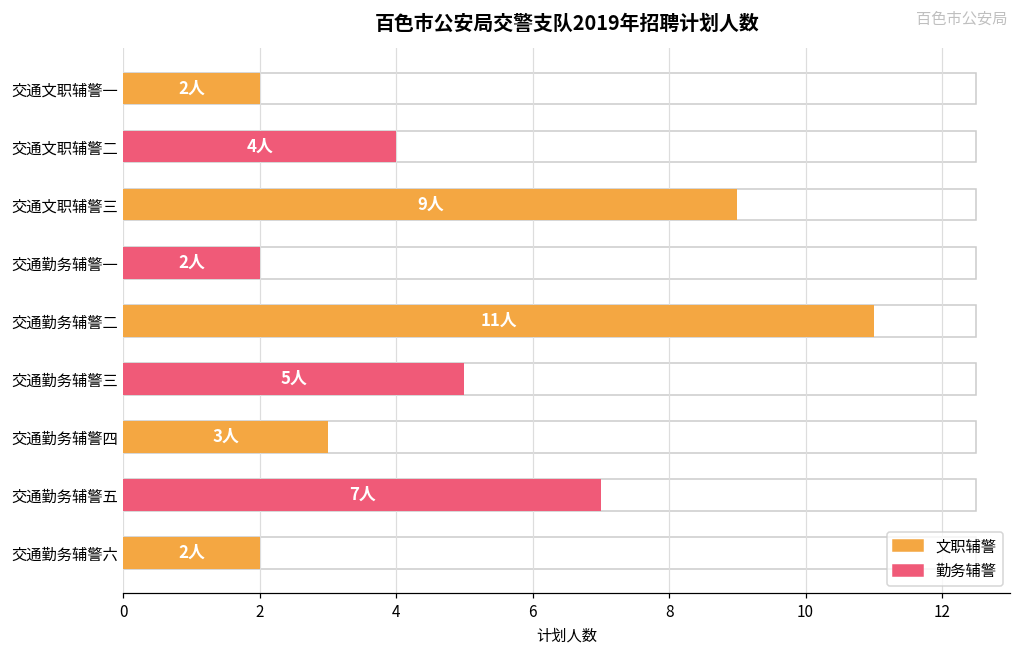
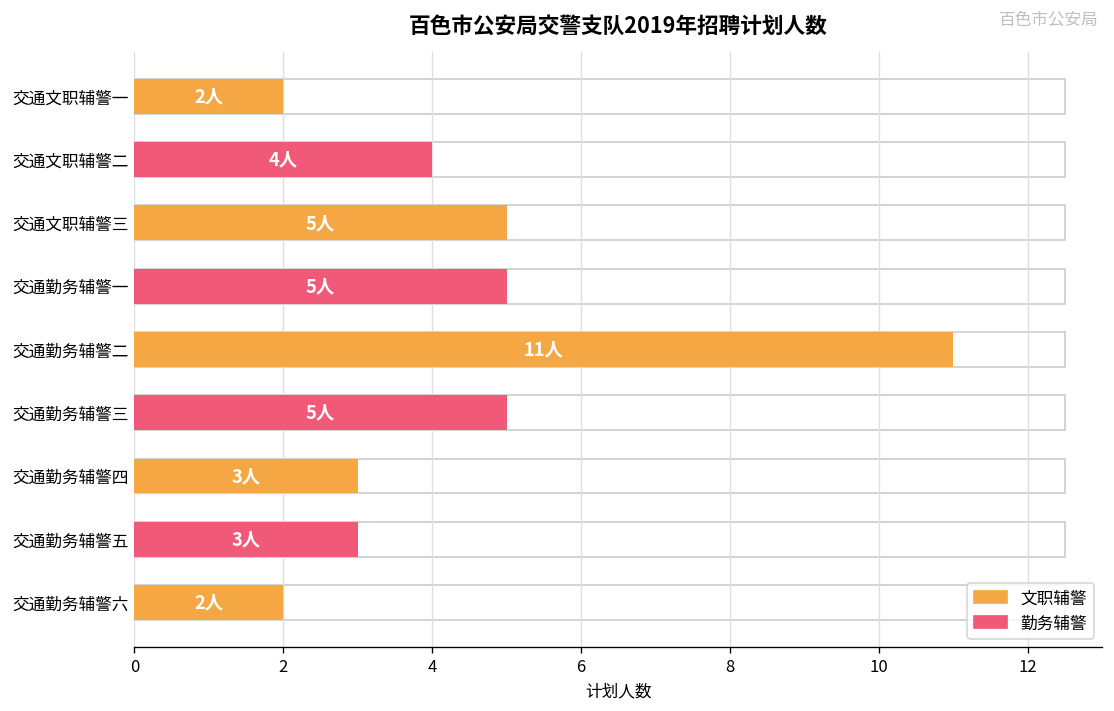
  {
    "交通文职辅警一": "2人",
    "交通文职辅警二": "4人",
-   "交通文职辅警三": "9人",
-   "交通勤务辅警一": "2人",
+   "交通文职辅警三": "5人",
+   "交通勤务辅警一": "5人",
    "交通勤务辅警二": "11人",
    "交通勤务辅警三": "5人",
    "交通勤务辅警四": "3人",
-   "交通勤务辅警五": "7人",
+   "交通勤务辅警五": "3人",
    "交通勤务辅警六": "2人"
  }
